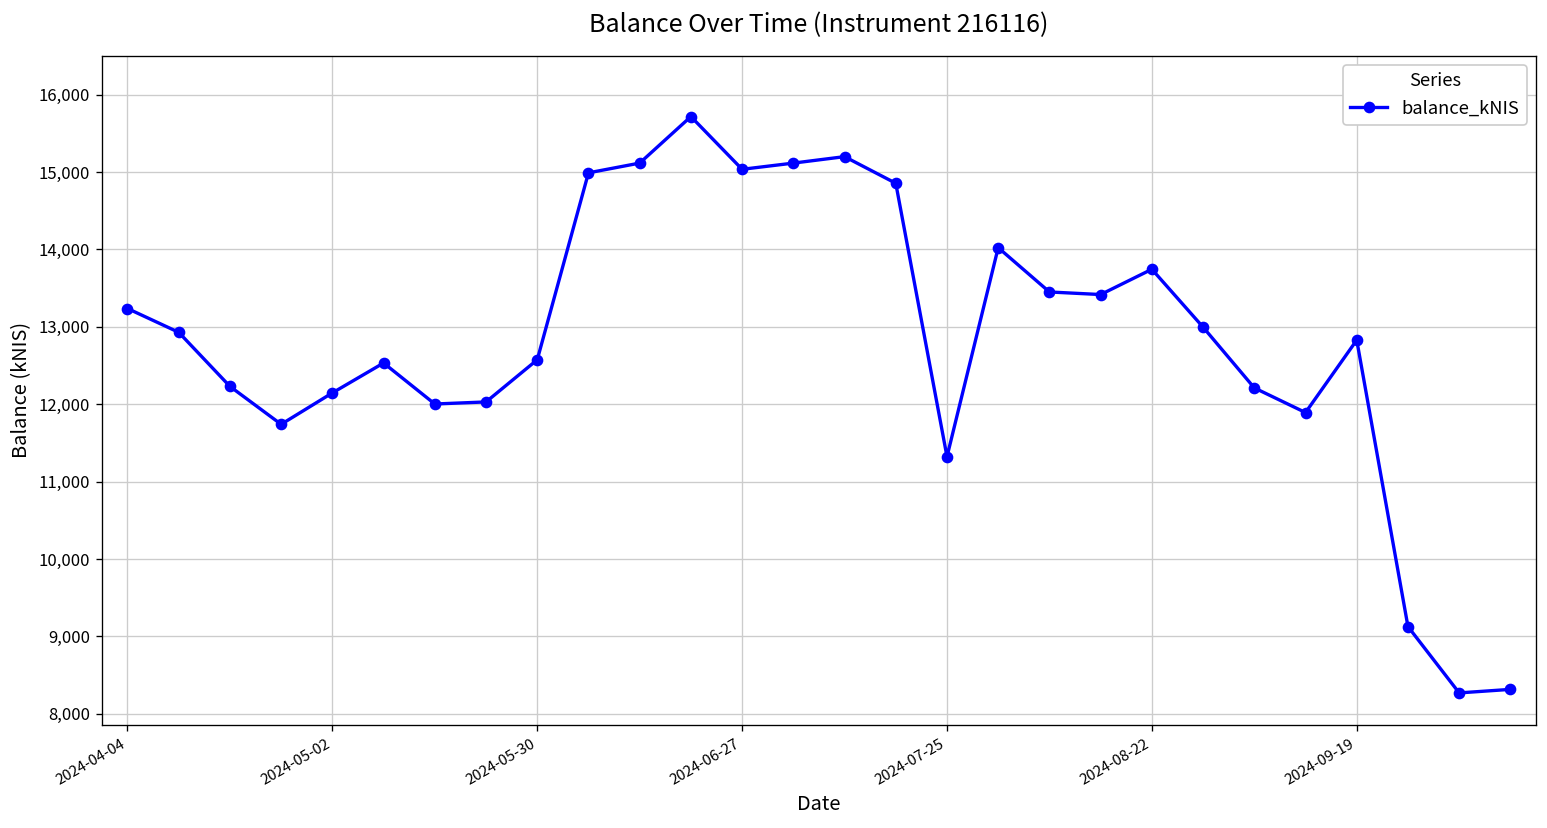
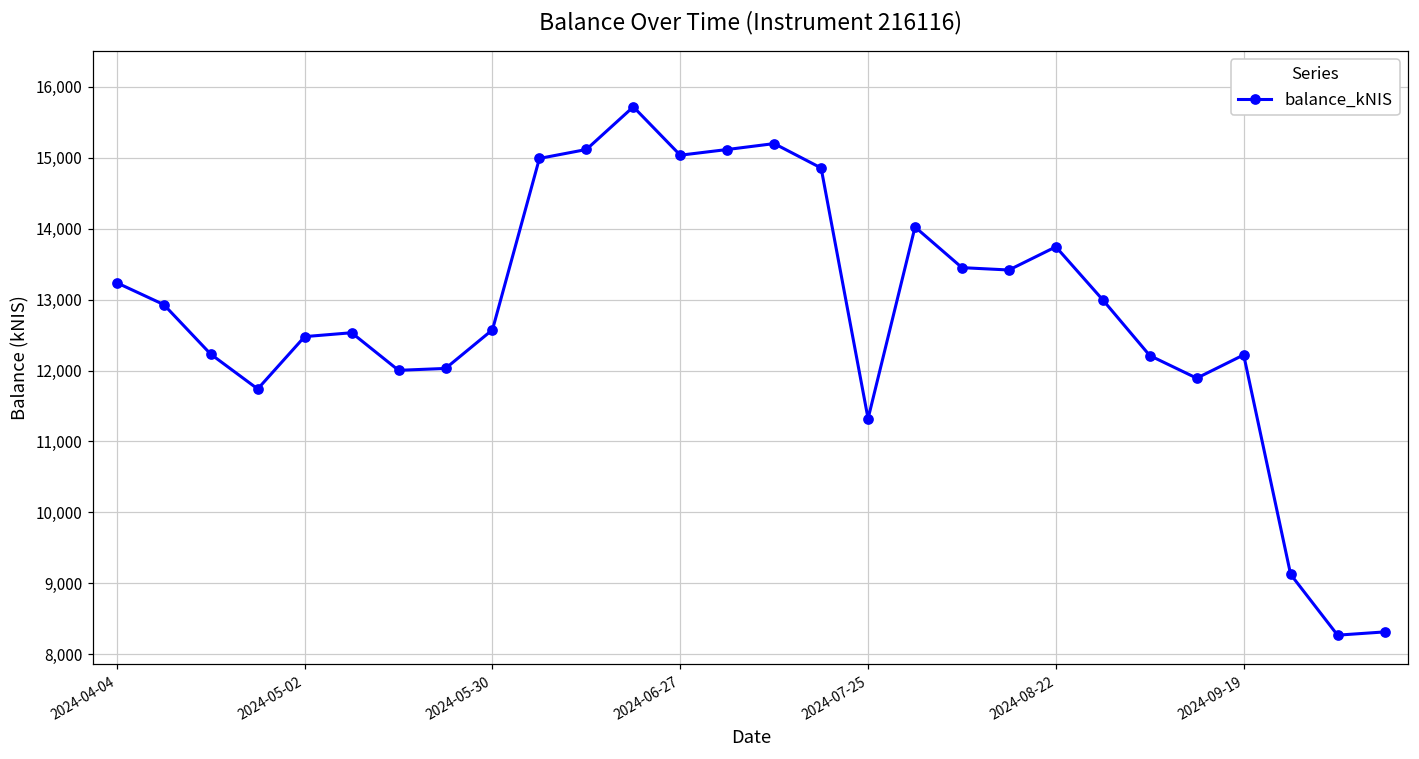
  {
    "2024-04-04": "13,200",
-   "2024-05-02": "12,100",
+   "2024-05-02": "12,500",
    "2024-05-30": "12,600",
    "2024-06-27": "15,000",
    "2024-07-25": "11,300",
    "2024-08-22": "13,700",
-   "2024-09-19": "12,800"
+   "2024-09-19": "12,200"
  }
